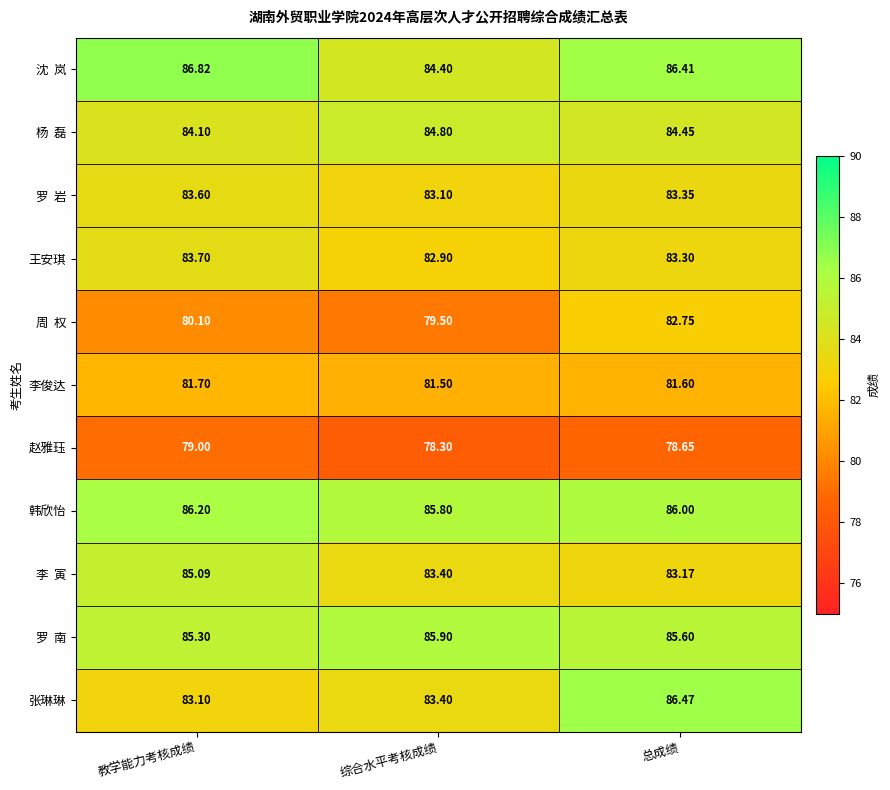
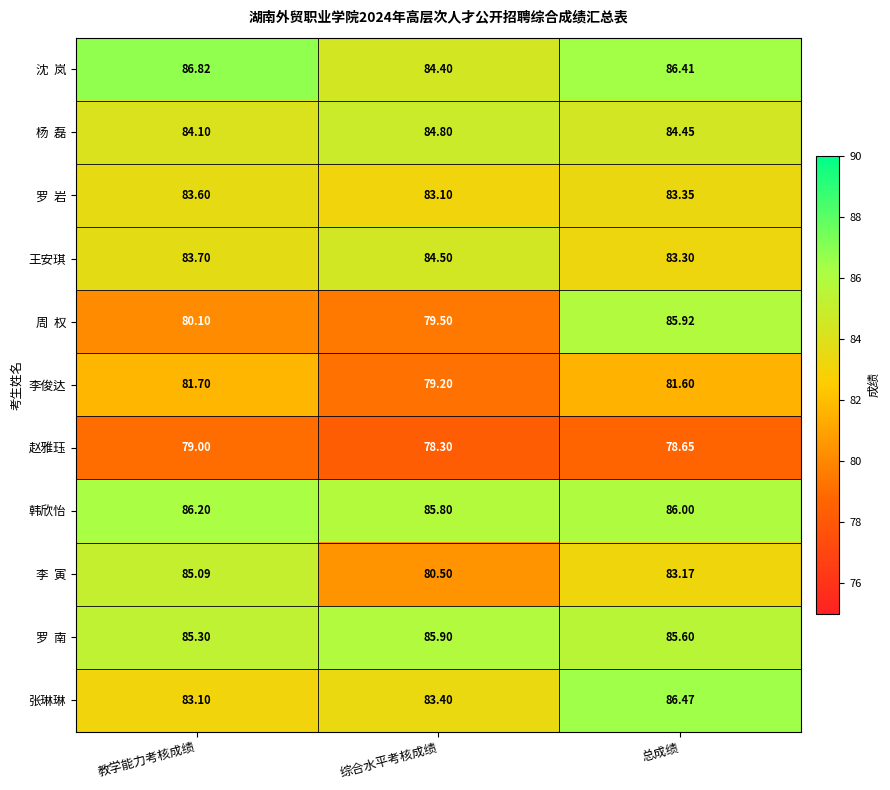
  {
    "沈 岚": {
      "教学能力考核成绩": 86.82,
      "综合水平考核成绩": 84.40,
      "总成绩": 86.41
    },
    "杨 磊": {
      "教学能力考核成绩": 84.10,
      "综合水平考核成绩": 84.80,
      "总成绩": 84.45
    },
    "罗 岩": {
      "教学能力考核成绩": 83.60,
      "综合水平考核成绩": 83.10,
      "总成绩": 83.35
    },
    "王安琪": {
      "教学能力考核成绩": 83.70,
-     "综合水平考核成绩": 82.90,
+     "综合水平考核成绩": 84.50,
      "总成绩": 83.30
    },
    "周 权": {
      "教学能力考核成绩": 80.10,
      "综合水平考核成绩": 79.50,
-     "总成绩": 82.75
+     "总成绩": 85.92
    },
    "李俊达": {
      "教学能力考核成绩": 81.70,
-     "综合水平考核成绩": 81.50,
+     "综合水平考核成绩": 79.20,
      "总成绩": 81.60
    },
    "赵雅珏": {
      "教学能力考核成绩": 79.00,
      "综合水平考核成绩": 78.30,
      "总成绩": 78.65
    },
    "韩欣怡": {
      "教学能力考核成绩": 86.20,
      "综合水平考核成绩": 85.80,
      "总成绩": 86.00
    },
    "李 寅": {
      "教学能力考核成绩": 85.09,
-     "综合水平考核成绩": 83.40,
+     "综合水平考核成绩": 80.50,
      "总成绩": 83.17
    },
    "罗 南": {
      "教学能力考核成绩": 85.30,
      "综合水平考核成绩": 85.90,
      "总成绩": 85.60
    },
    "张琳琳": {
      "教学能力考核成绩": 83.10,
      "综合水平考核成绩": 83.40,
      "总成绩": 86.47
    }
  }
